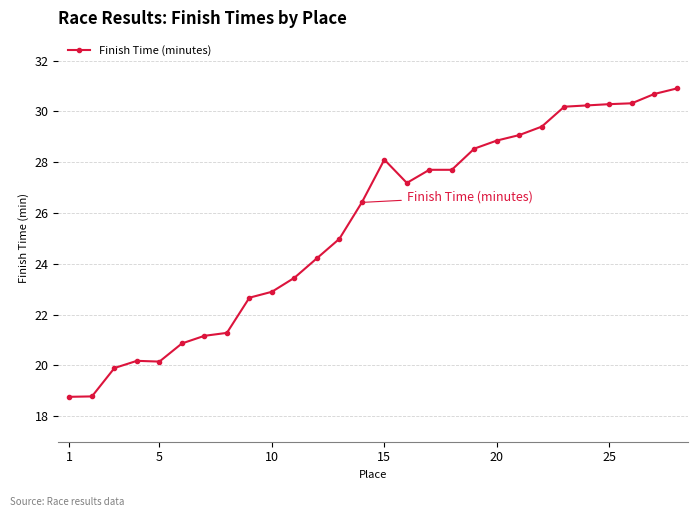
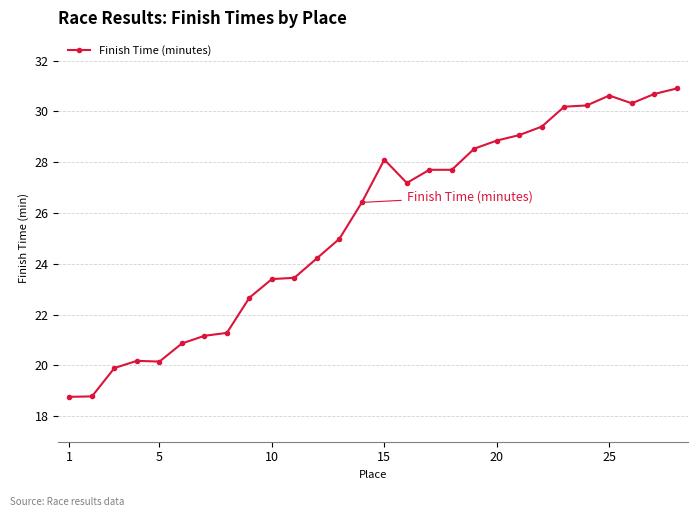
  {
    "1": 18.8,
    "5": 20.2,
-   "10": 22.9,
+   "10": 23.4,
    "15": 28.1,
    "20": 28.9,
-   "25": 30.3
+   "25": 30.6
  }
